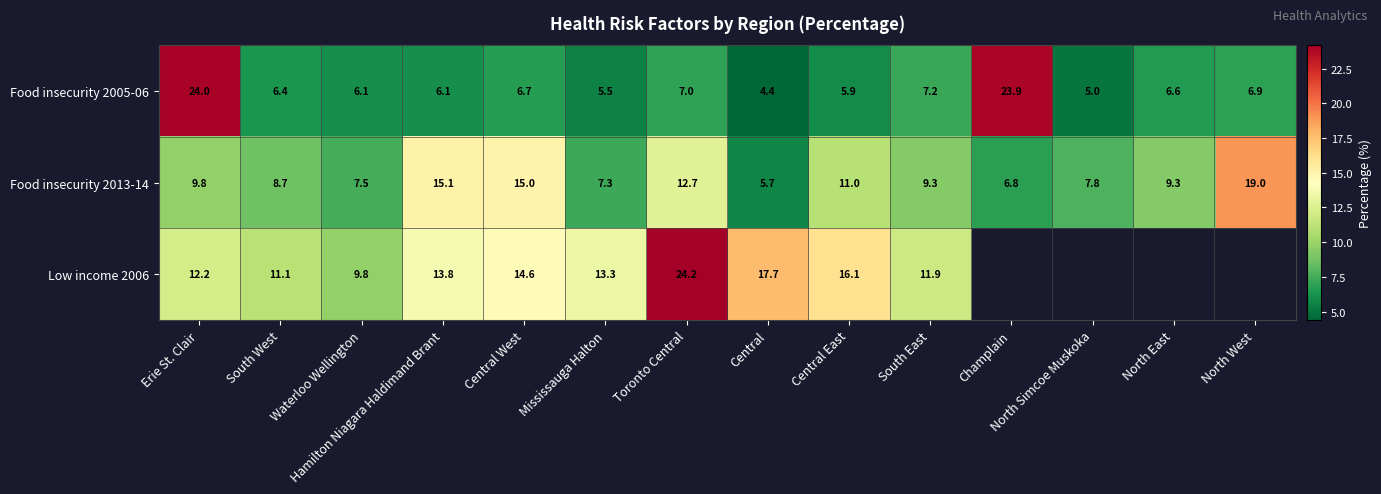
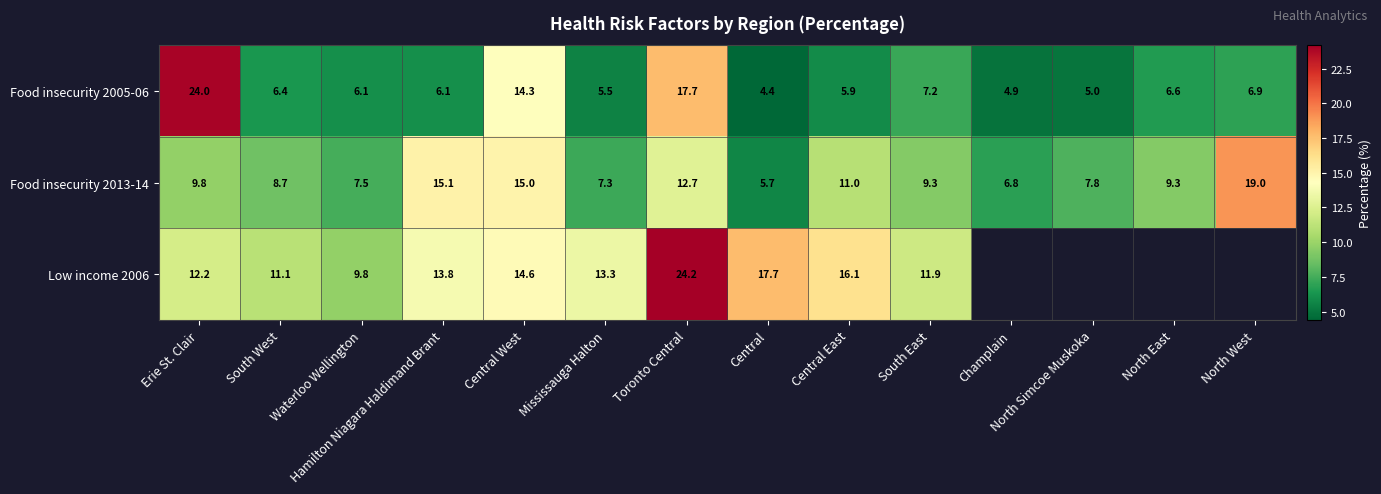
  {
    "Food insecurity 2005-06": {
      "Erie St. Clair": 24.0,
      "South West": 6.4,
      "Waterloo Wellington": 6.1,
      "Hamilton Niagara Haldimand Brant": 6.1,
-     "Central West": 6.7,
+     "Central West": 14.3,
      "Mississauga Halton": 5.5,
-     "Toronto Central": 7.0,
+     "Toronto Central": 17.7,
      "Central": 4.4,
      "Central East": 5.9,
      "South East": 7.2,
-     "Champlain": 23.9,
+     "Champlain": 4.9,
      "North Simcoe Muskoka": 5.0,
      "North East": 6.6,
      "North West": 6.9
    },
    "Food insecurity 2013-14": {
      "Erie St. Clair": 9.8,
      "South West": 8.7,
      "Waterloo Wellington": 7.5,
      "Hamilton Niagara Haldimand Brant": 15.1,
      "Central West": 15.0,
      "Mississauga Halton": 7.3,
      "Toronto Central": 12.7,
      "Central": 5.7,
      "Central East": 11.0,
      "South East": 9.3,
      "Champlain": 6.8,
      "North Simcoe Muskoka": 7.8,
      "North East": 9.3,
      "North West": 19.0
    },
    "Low income 2006": {
      "Erie St. Clair": 12.2,
      "South West": 11.1,
      "Waterloo Wellington": 9.8,
      "Hamilton Niagara Haldimand Brant": 13.8,
      "Central West": 14.6,
      "Mississauga Halton": 13.3,
      "Toronto Central": 24.2,
      "Central": 17.7,
      "Central East": 16.1,
      "South East": 11.9
    }
  }
